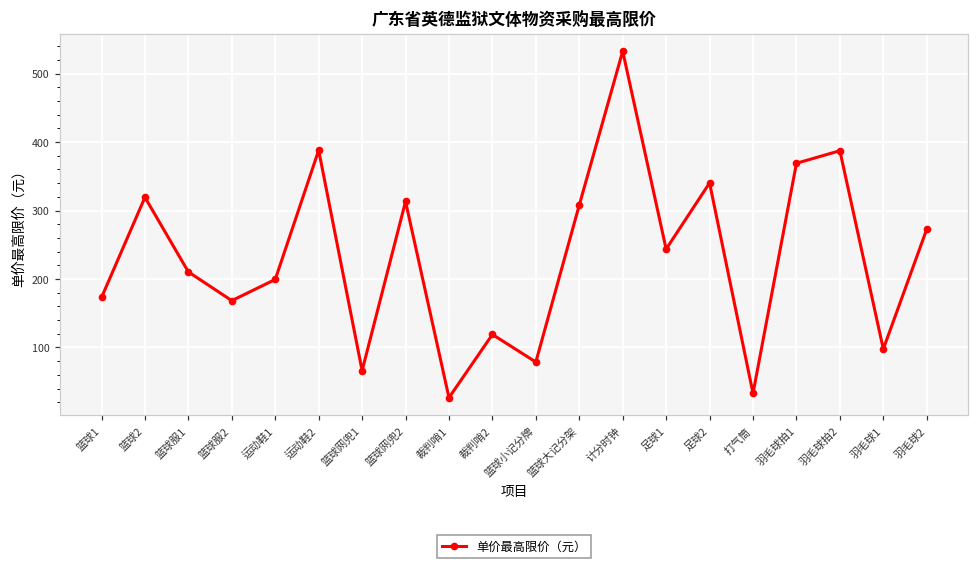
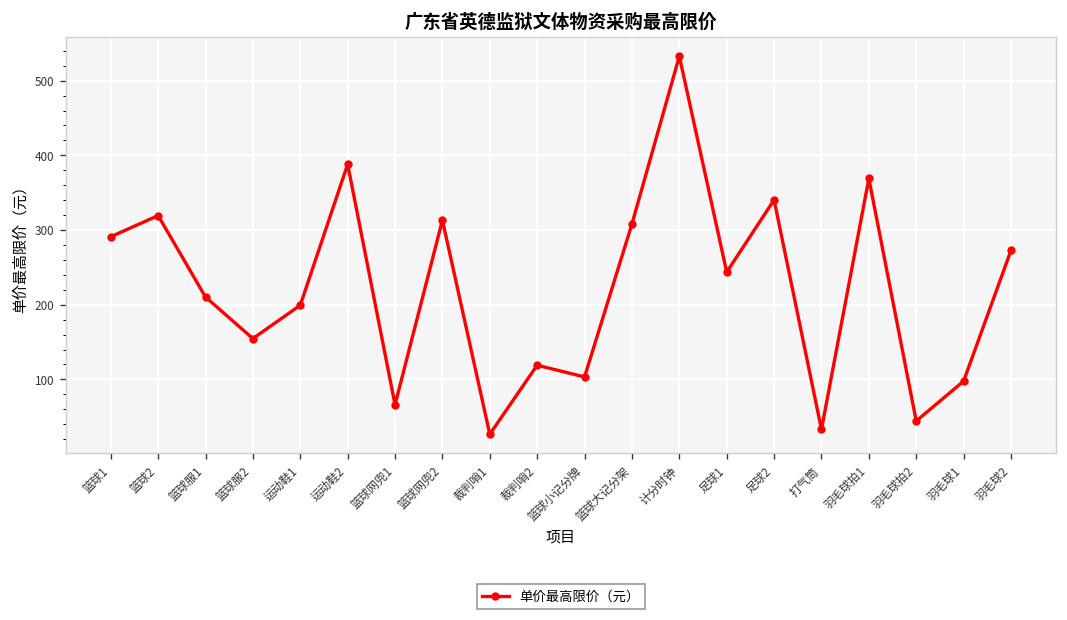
  {
-   "篮球1": 170,
+   "篮球1": 290,
    "篮球2": 320,
    "篮球服1": 210,
-   "篮球服2": 170,
+   "篮球服2": 150,
    "运动鞋1": 200,
    "运动鞋2": 390,
    "篮球网兜1": 70,
    "篮球网兜2": 310,
    "裁判哨1": 30,
    "裁判哨2": 120,
-   "篮球小记分牌": 80,
+   "篮球小记分牌": 100,
    "篮球大记分架": 310,
    "计分时钟": 530,
    "足球1": 240,
    "足球2": 340,
    "打气筒": 30,
    "羽毛球拍1": 370,
-   "羽毛球拍2": 390,
+   "羽毛球拍2": 40,
    "羽毛球1": 100,
    "羽毛球2": 270
  }
